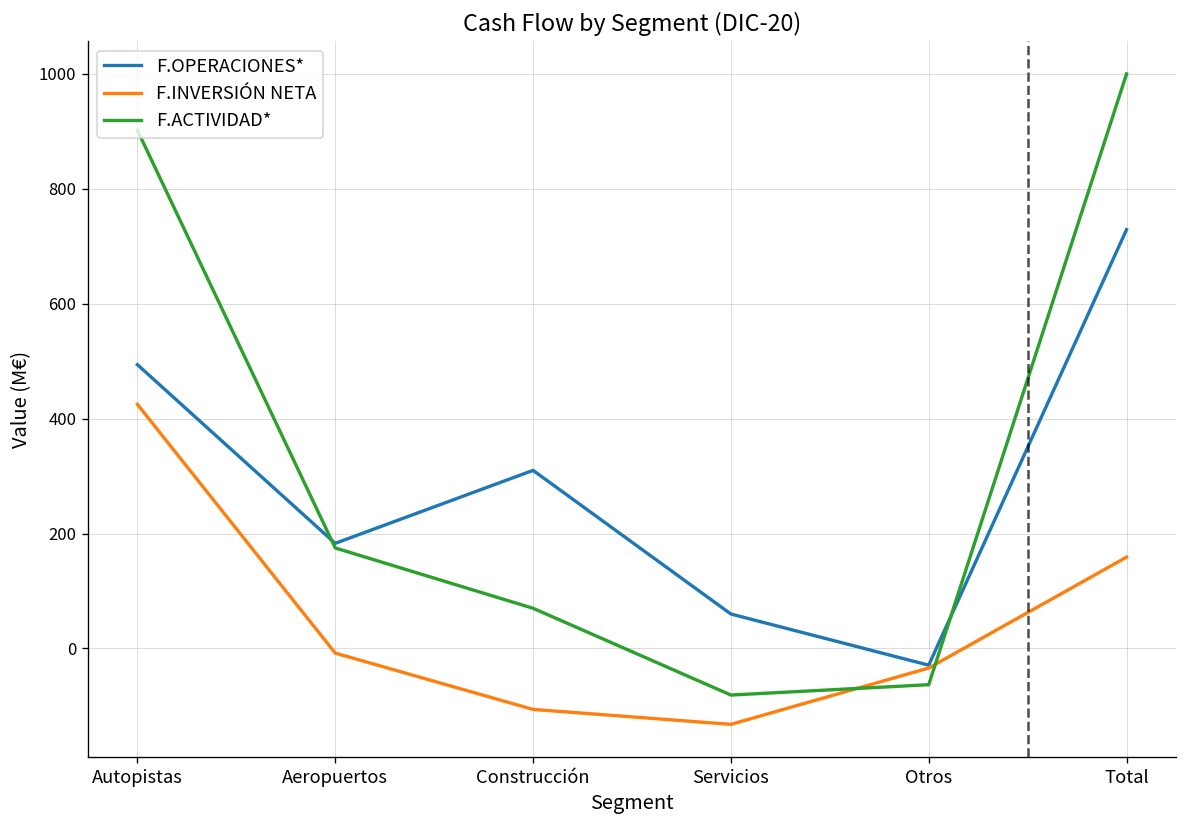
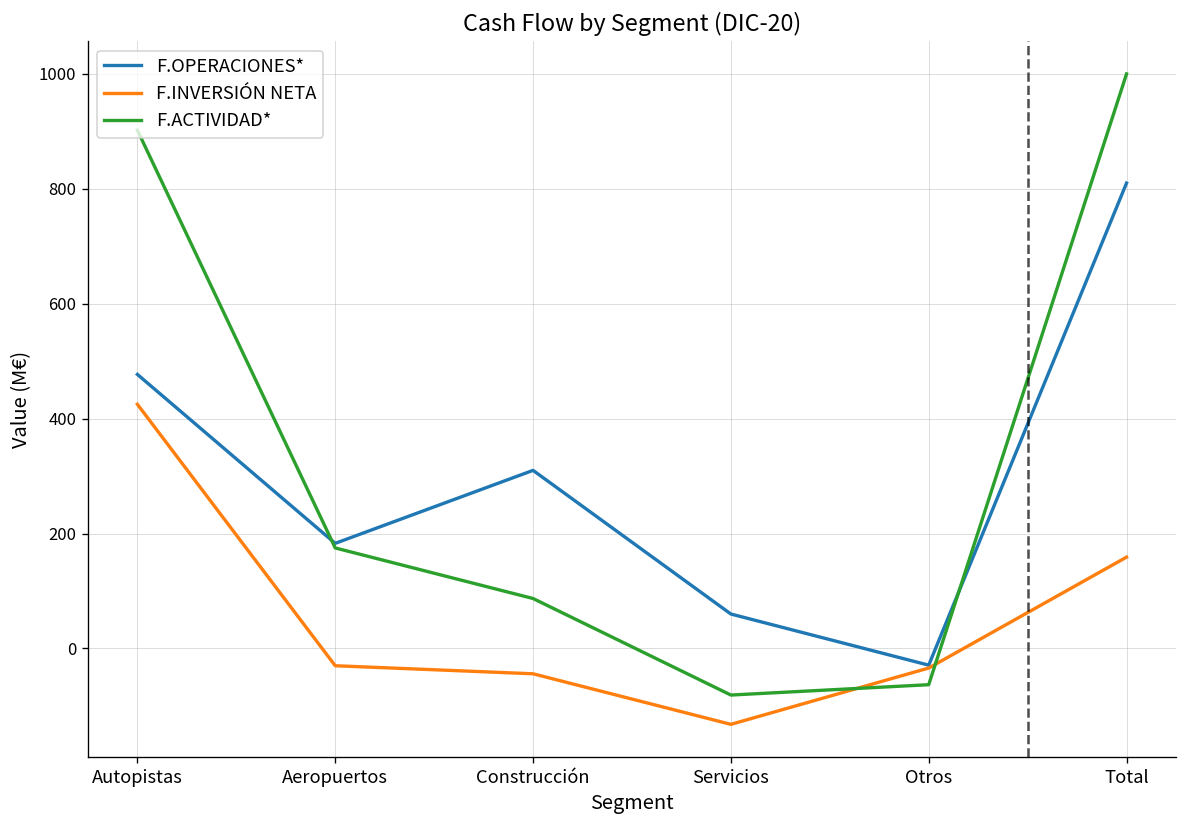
  {
    "F.OPERACIONES*": {
-     "Autopistas": 490,
+     "Autopistas": 480,
      "Aeropuertos": 180,
      "Construcción": 310,
      "Servicios": 60,
-     "Total": 730
+     "Total": 810
    },
    "F.INVERSIÓN NETA": {
      "Autopistas": 430,
-     "Aeropuertos": -10,
-     "Construcción": -110,
+     "Aeropuertos": -30,
+     "Construcción": -40,
      "Servicios": -130,
      "Total": 160
    },
    "F.ACTIVIDAD*": {
      "Aeropuertos": 180,
-     "Construcción": 70,
+     "Construcción": 90,
      "Servicios": -80,
      "Otros": -60,
      "Total": 1000
    }
  }
